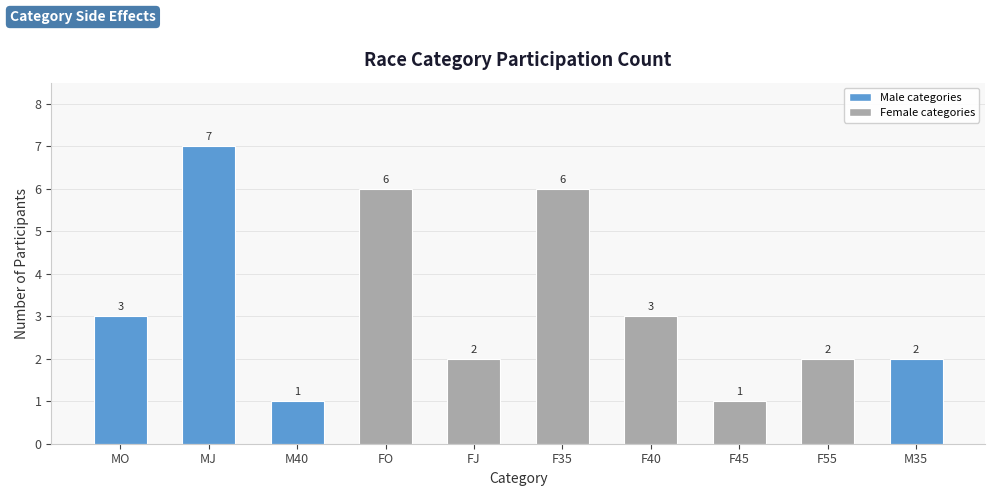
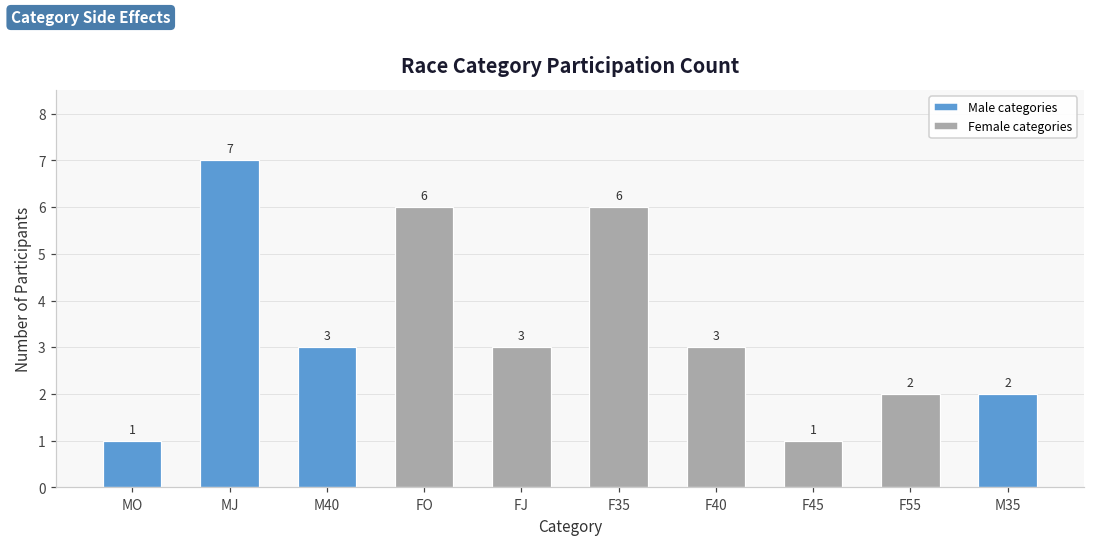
  {
-   "MO": 3,
+   "MO": 1,
    "MJ": 7,
-   "M40": 1,
+   "M40": 3,
    "FO": 6,
-   "FJ": 2,
+   "FJ": 3,
    "F35": 6,
    "F40": 3,
    "F45": 1,
    "F55": 2,
    "M35": 2
  }
